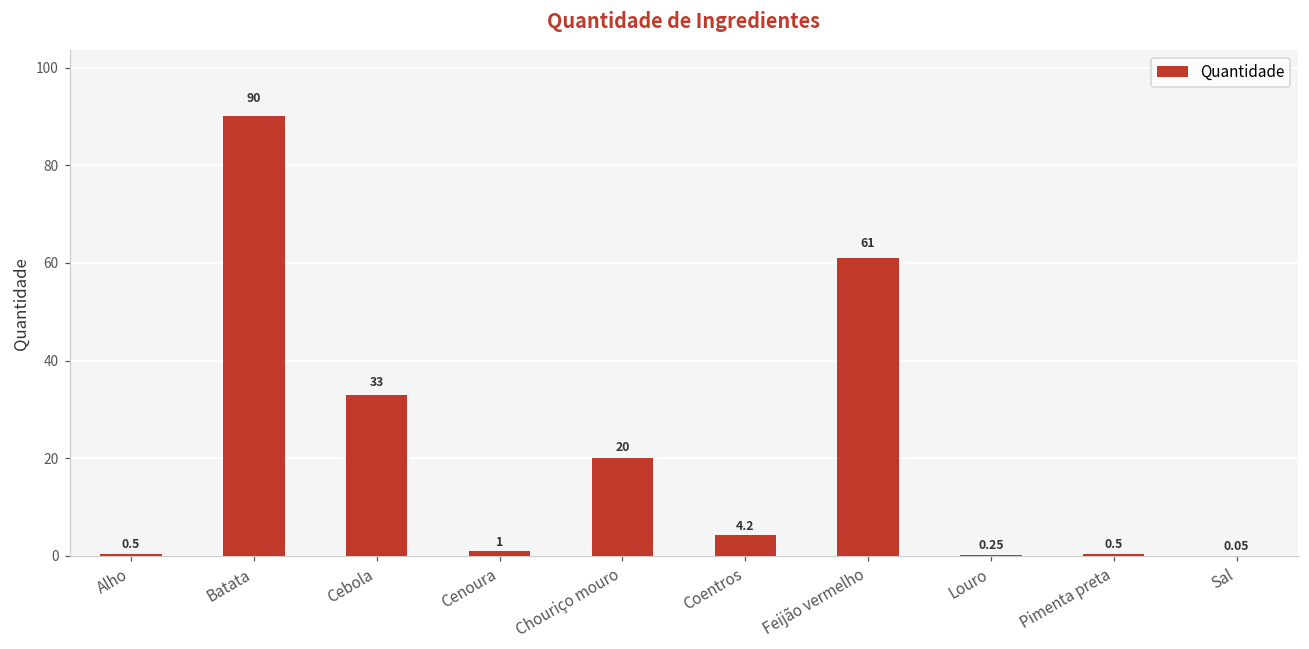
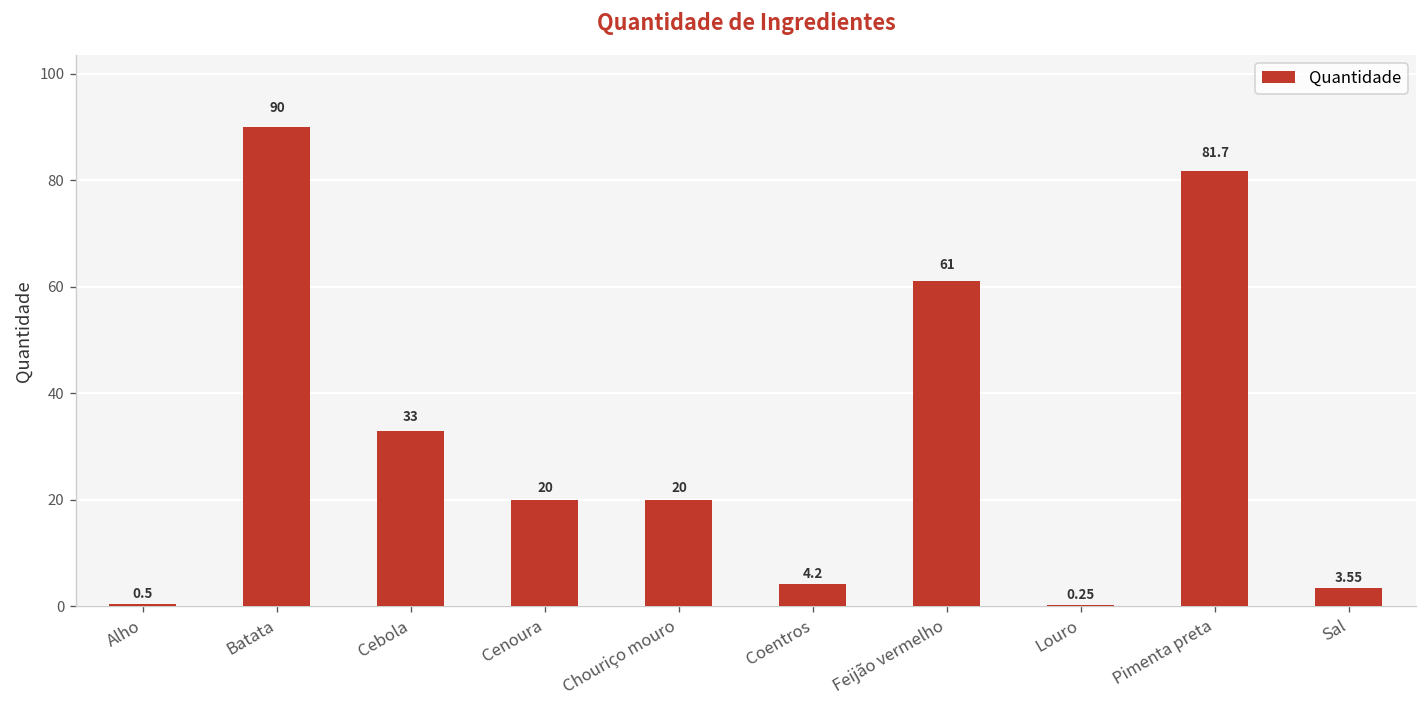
  {
    "Alho": 0.5,
    "Batata": 90,
    "Cebola": 33,
-   "Cenoura": 1,
+   "Cenoura": 20,
    "Chouriço mouro": 20,
    "Coentros": 4.2,
    "Feijão vermelho": 61,
    "Louro": 0.25,
-   "Pimenta preta": 0.5,
-   "Sal": 0.05
+   "Pimenta preta": 81.7,
+   "Sal": 3.55
  }
